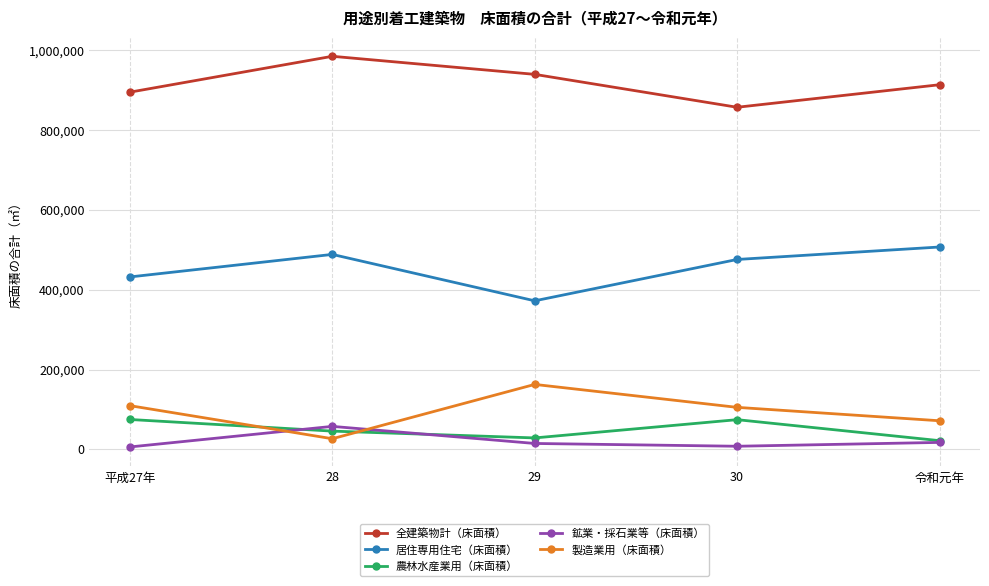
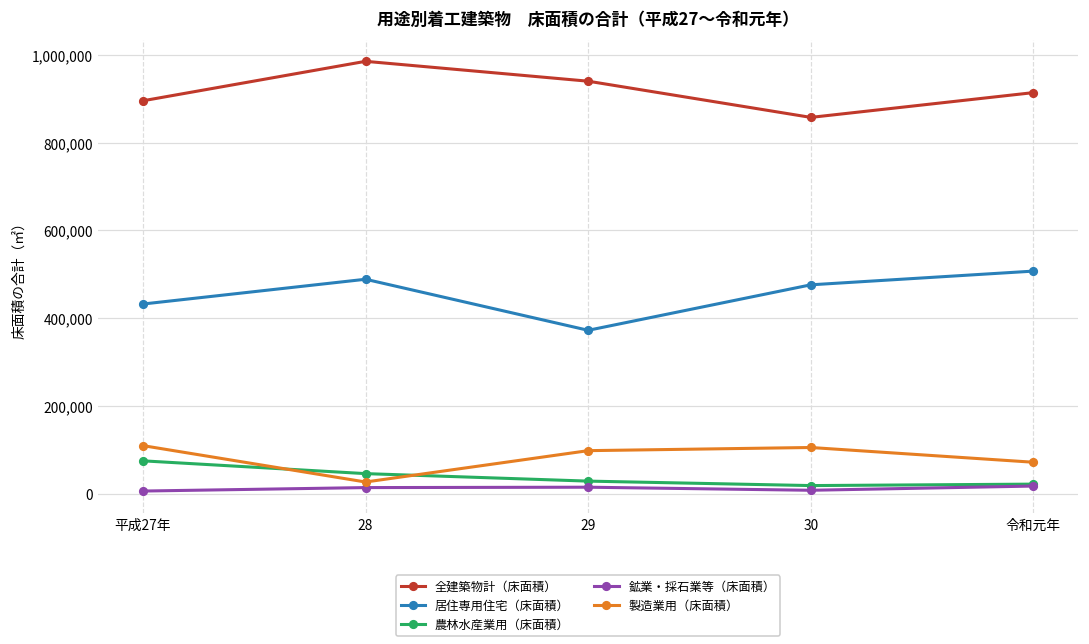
  {
    "全建築物計（床面積）": {
      "平成27年": "900,000",
      "28": "990,000",
      "29": "940,000",
      "30": "860,000",
      "令和元年": "910,000"
    },
    "居住専用住宅（床面積）": {
      "平成27年": "430,000",
      "28": "490,000",
      "29": "370,000",
      "30": "480,000",
      "令和元年": "510,000"
    },
    "農林水産業用（床面積）": {
      "平成27年": "70,000",
      "28": "50,000",
      "29": "30,000",
-     "30": "70,000"
+     "30": "20,000"
    },
    "鉱業・採石業等（床面積）": {
      "平成27年": "10,000",
-     "28": "60,000",
+     "28": "10,000",
      "29": "10,000",
      "30": "10,000"
    },
    "製造業用（床面積）": {
      "平成27年": "110,000",
      "28": "30,000",
-     "29": "160,000",
+     "29": "100,000",
      "30": "110,000",
      "令和元年": "70,000"
    }
  }
